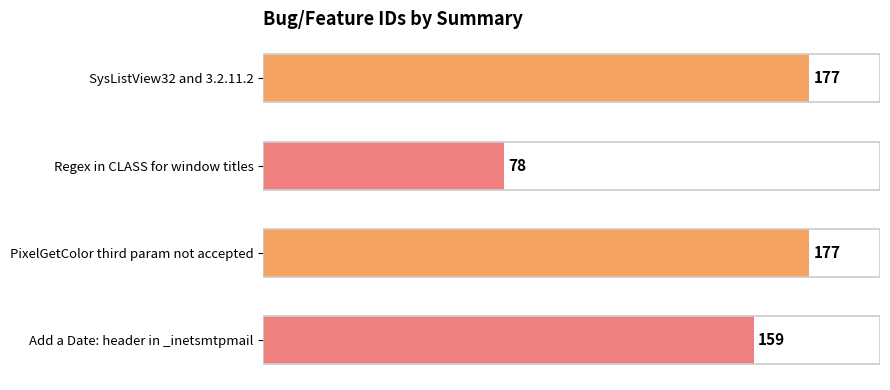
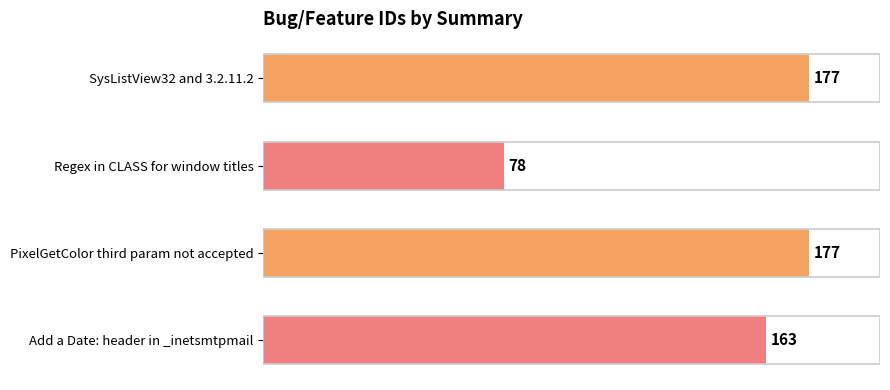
  {
    "SysListView32 and 3.2.11.2": 177,
    "Regex in CLASS for window titles": 78,
    "PixelGetColor third param not accepted": 177,
-   "Add a Date: header in _inetsmtpmail": 159
+   "Add a Date: header in _inetsmtpmail": 163
  }
